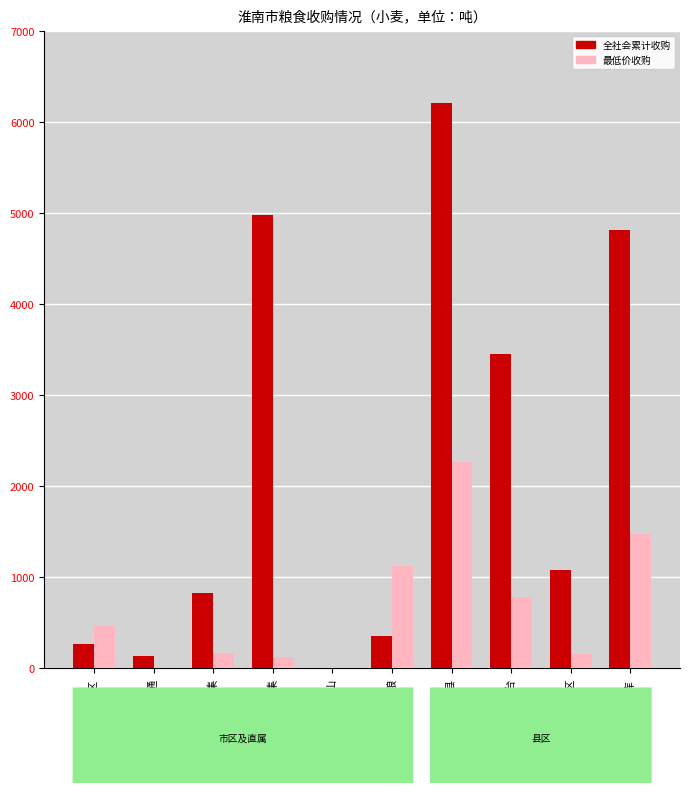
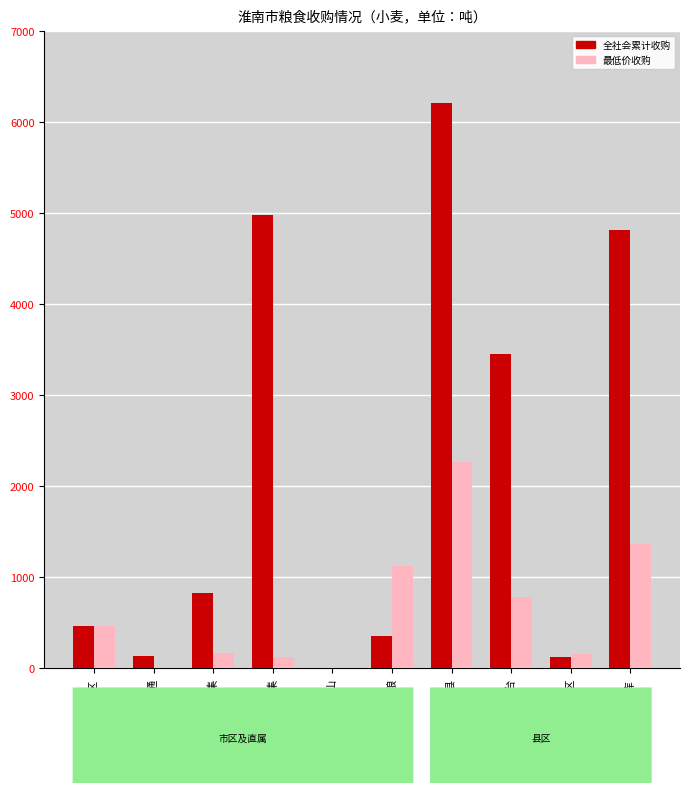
  {
    "全社会累计收购": {
-     "田区": 300,
+     "田区": 500,
      "大通": 100,
      "谢家集": 800,
      "潘集": 5000,
      "八公山": 0,
      "淮粮": 400,
      "寿县": 6200,
      "凤台": 3500,
-     "毛集实验区": 1100,
+     "毛集实验区": 100,
      "中储粮直属库": 4800
    },
    "最低价收购": {
      "田区": 500,
      "大通": 0,
      "谢家集": 200,
      "潘集": 100,
      "八公山": 0,
      "淮粮": 1100,
      "寿县": 2300,
      "凤台": 800,
      "毛集实验区": 200,
-     "中储粮直属库": 1500
+     "中储粮直属库": 1400
    }
  }
